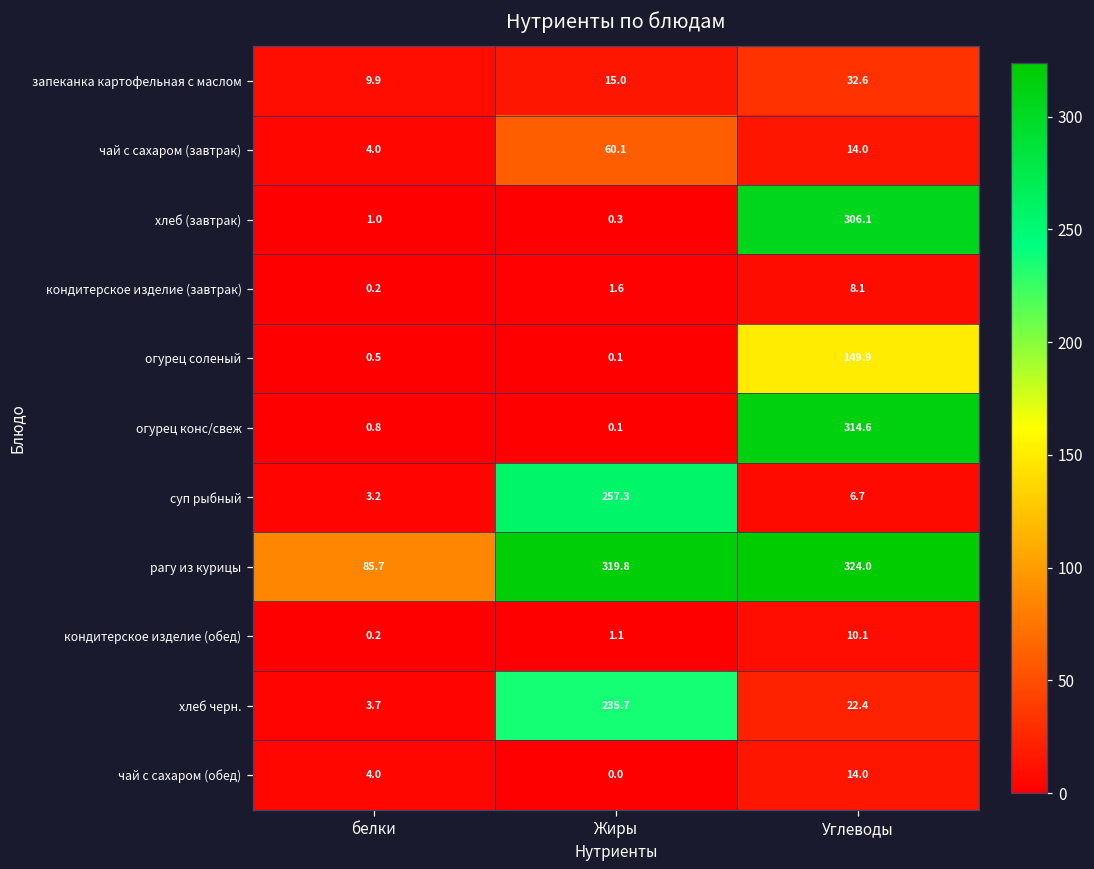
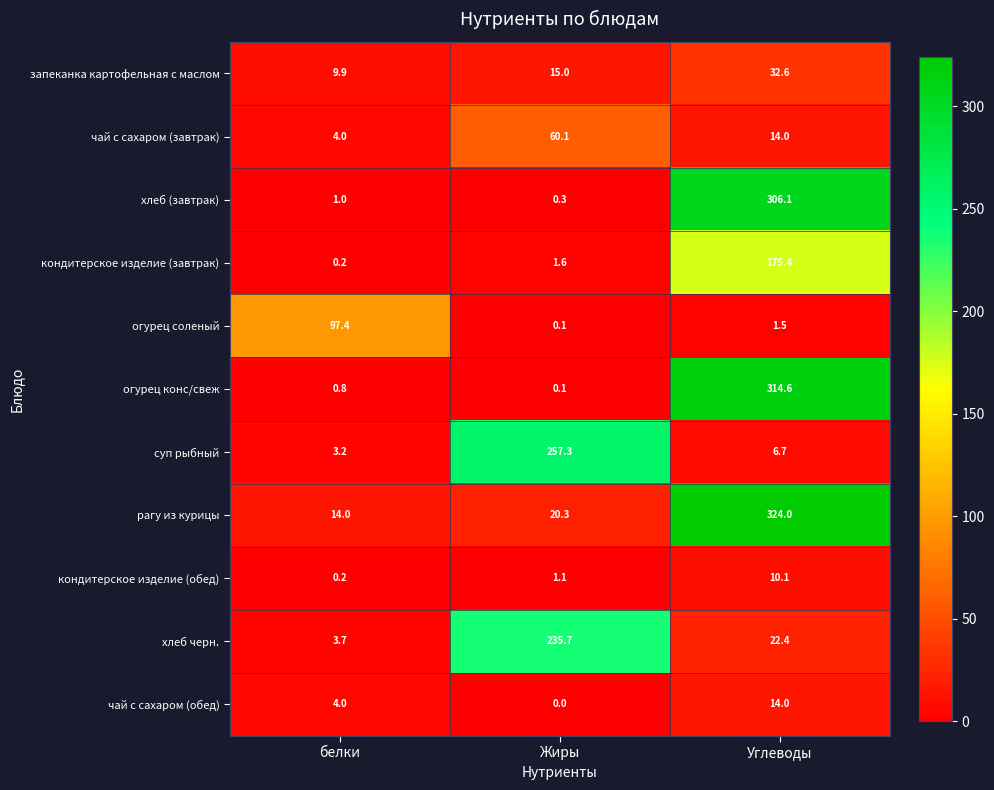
  {
    "запеканка картофельная с маслом": {
      "белки": 9.9,
      "Жиры": 15.0,
      "Углеводы": 32.6
    },
    "чай с сахаром (завтрак)": {
      "белки": 4.0,
      "Жиры": 60.1,
      "Углеводы": 14.0
    },
    "хлеб (завтрак)": {
      "белки": 1.0,
      "Жиры": 0.3,
      "Углеводы": 306.1
    },
    "кондитерское изделие (завтрак)": {
      "белки": 0.2,
      "Жиры": 1.6,
-     "Углеводы": 8.1
+     "Углеводы": 175.4
    },
    "огурец соленый": {
-     "белки": 0.5,
+     "белки": 97.4,
      "Жиры": 0.1,
-     "Углеводы": 149.9
+     "Углеводы": 1.5
    },
    "огурец конс/свеж": {
      "белки": 0.8,
      "Жиры": 0.1,
      "Углеводы": 314.6
    },
    "суп рыбный": {
      "белки": 3.2,
      "Жиры": 257.3,
      "Углеводы": 6.7
    },
    "рагу из курицы": {
-     "белки": 85.7,
-     "Жиры": 319.8,
+     "белки": 14.0,
+     "Жиры": 20.3,
      "Углеводы": 324.0
    },
    "кондитерское изделие (обед)": {
      "белки": 0.2,
      "Жиры": 1.1,
      "Углеводы": 10.1
    },
    "хлеб черн.": {
      "белки": 3.7,
      "Жиры": 235.7,
      "Углеводы": 22.4
    },
    "чай с сахаром (обед)": {
      "белки": 4.0,
      "Жиры": 0.0,
      "Углеводы": 14.0
    }
  }
